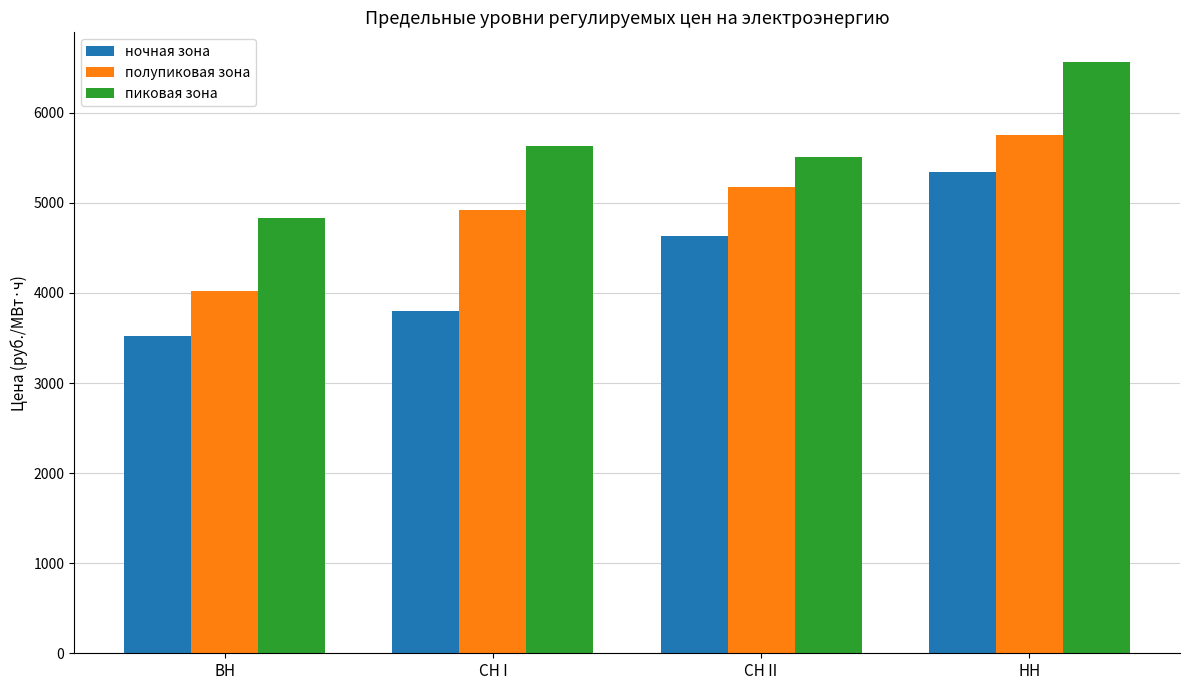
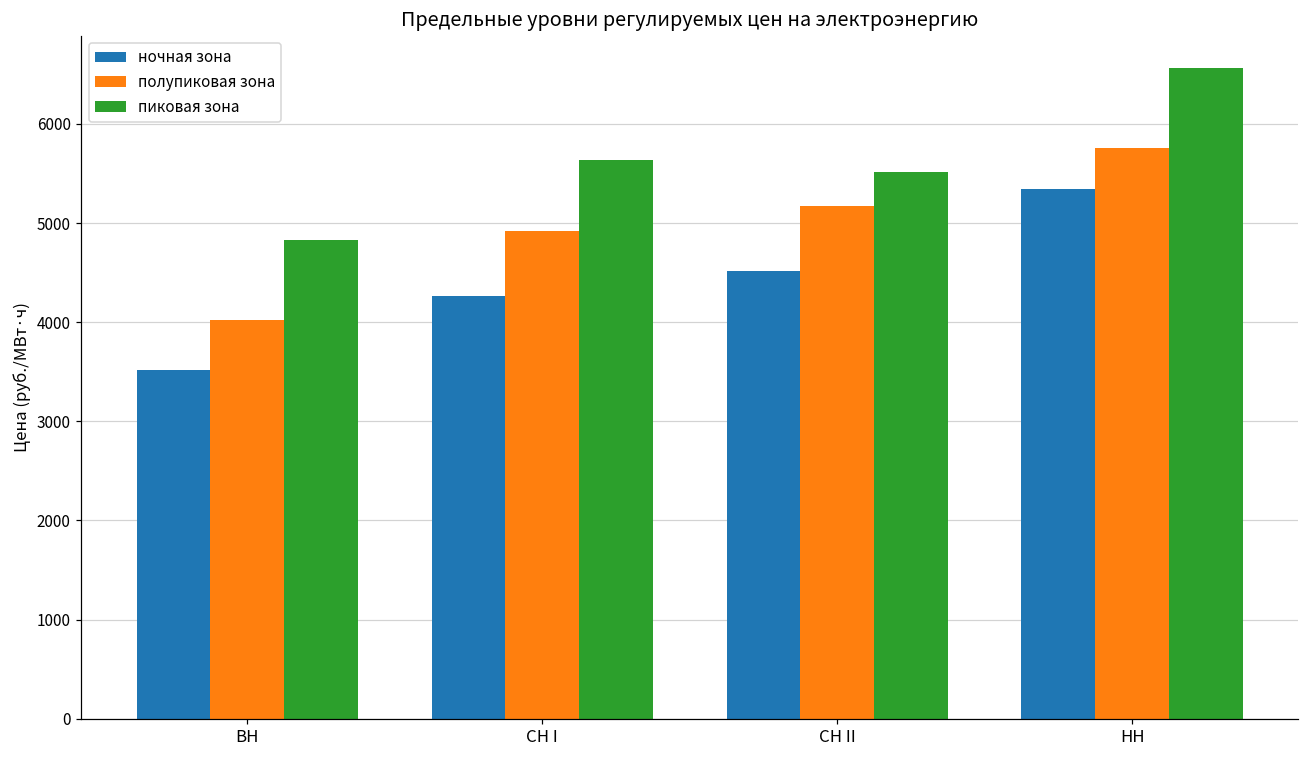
  {
    "ночная зона": {
      "ВН": 3500,
-     "СН I": 3800,
-     "СН II": 4600,
+     "СН I": 4300,
+     "СН II": 4500,
      "НН": 5300
    },
    "полупиковая зона": {
      "ВН": 4000,
      "СН I": 4900,
      "СН II": 5200,
      "НН": 5800
    },
    "пиковая зона": {
      "ВН": 4800,
      "СН I": 5600,
      "СН II": 5500,
      "НН": 6600
    }
  }
